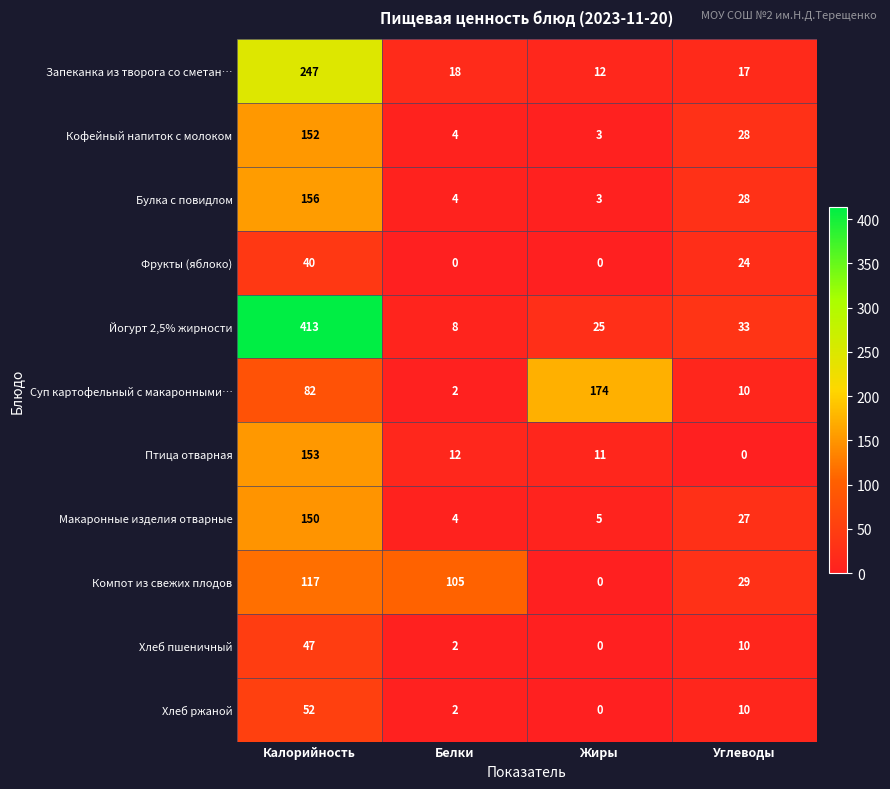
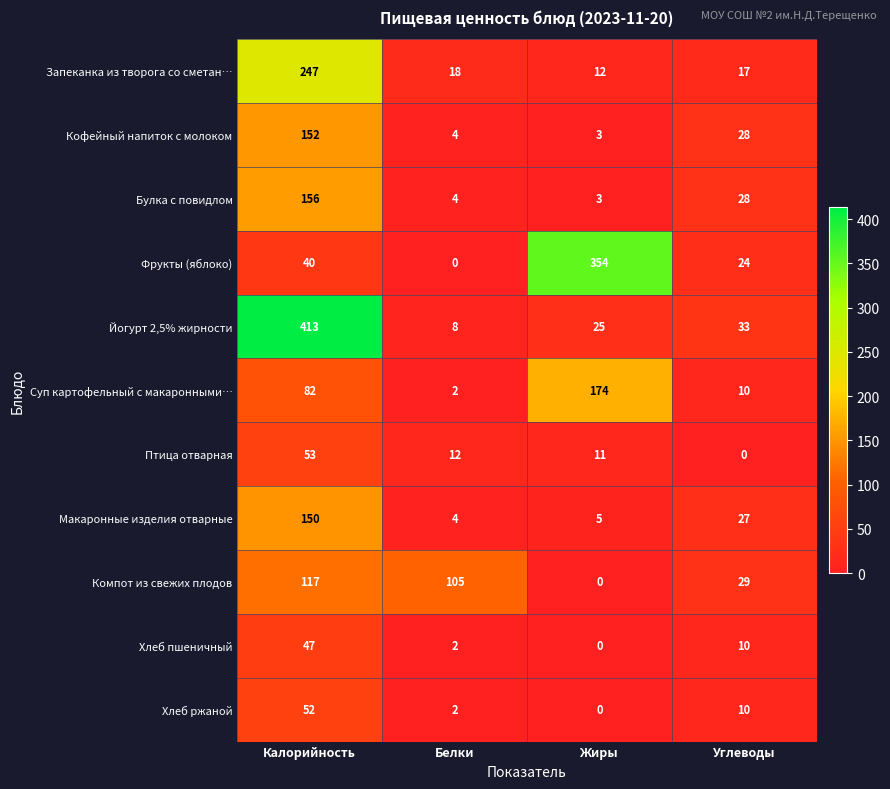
  {
    "Запеканка из творога со сметан…": {
      "Калорийность": 247,
      "Белки": 18,
      "Жиры": 12,
      "Углеводы": 17
    },
    "Кофейный напиток с молоком": {
      "Калорийность": 152,
      "Белки": 4,
      "Жиры": 3,
      "Углеводы": 28
    },
    "Булка с повидлом": {
      "Калорийность": 156,
      "Белки": 4,
      "Жиры": 3,
      "Углеводы": 28
    },
    "Фрукты (яблоко)": {
      "Калорийность": 40,
      "Белки": 0,
-     "Жиры": 0,
+     "Жиры": 354,
      "Углеводы": 24
    },
    "Йогурт 2,5% жирности": {
      "Калорийность": 413,
      "Белки": 8,
      "Жиры": 25,
      "Углеводы": 33
    },
    "Суп картофельный с макаронными…": {
      "Калорийность": 82,
      "Белки": 2,
      "Жиры": 174,
      "Углеводы": 10
    },
    "Птица отварная": {
-     "Калорийность": 153,
+     "Калорийность": 53,
      "Белки": 12,
      "Жиры": 11,
      "Углеводы": 0
    },
    "Макаронные изделия отварные": {
      "Калорийность": 150,
      "Белки": 4,
      "Жиры": 5,
      "Углеводы": 27
    },
    "Компот из свежих плодов": {
      "Калорийность": 117,
      "Белки": 105,
      "Жиры": 0,
      "Углеводы": 29
    },
    "Хлеб пшеничный": {
      "Калорийность": 47,
      "Белки": 2,
      "Жиры": 0,
      "Углеводы": 10
    },
    "Хлеб ржаной": {
      "Калорийность": 52,
      "Белки": 2,
      "Жиры": 0,
      "Углеводы": 10
    }
  }
